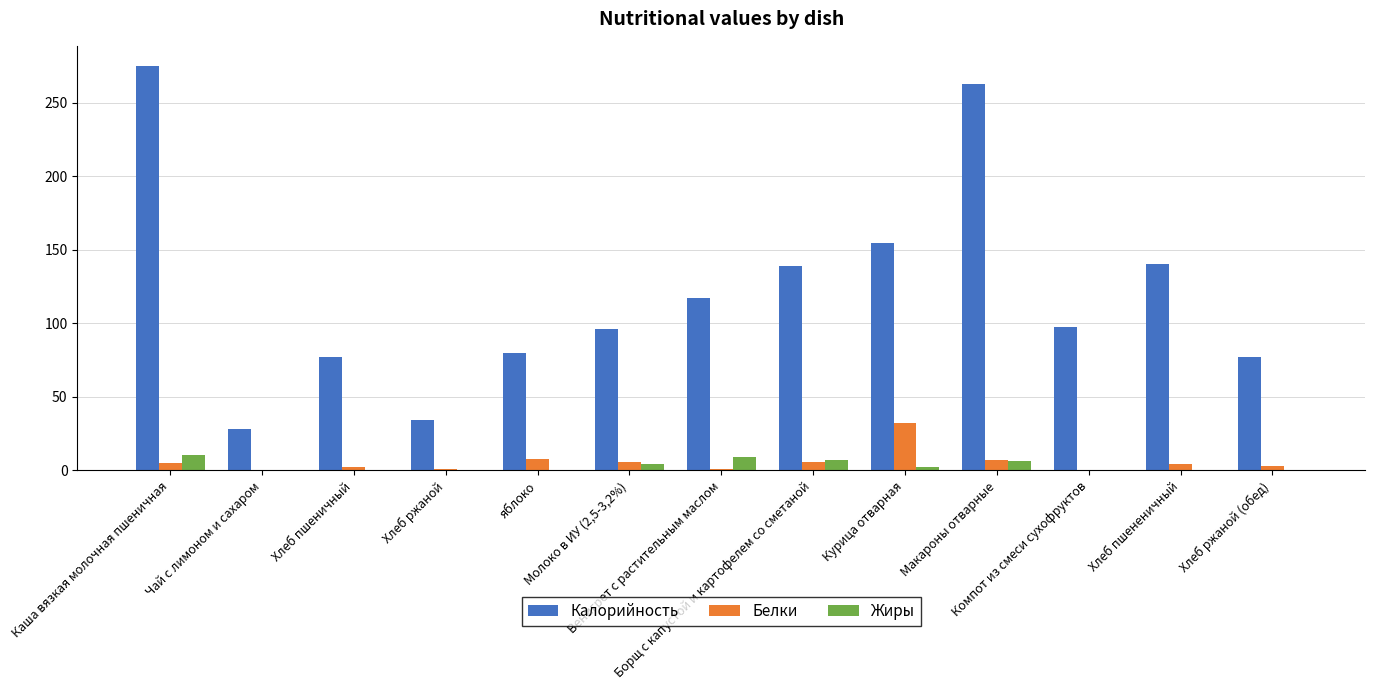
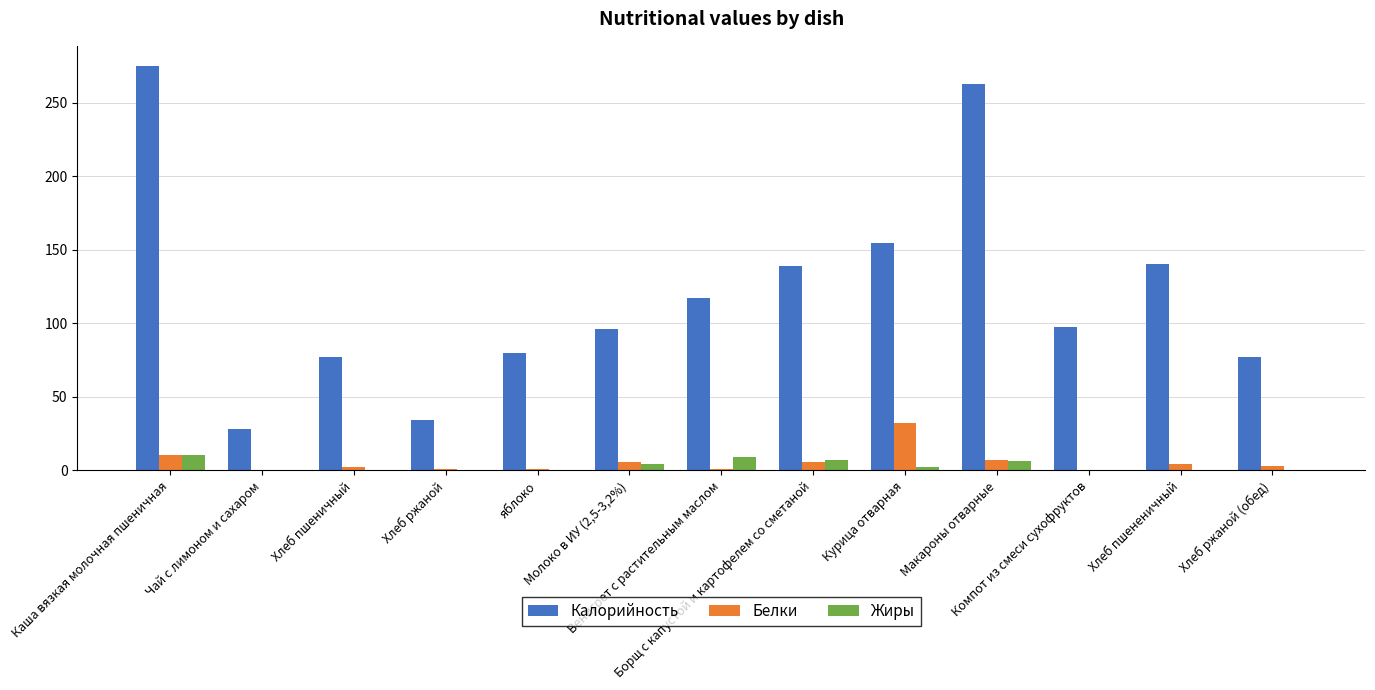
  {
    "Калорийность": {
      "Каша вязкая молочная пшеничная": 275,
      "Чай с лимоном и сахаром": 28,
      "Хлеб пшеничный": 77,
      "Хлеб ржаной": 34,
      "яблоко": 80,
      "Молоко в ИУ (2,5-3,2%)": 96,
      "Венигрет с растительным маслом": 117,
      "Борщ с капустой и картофелем со сметаной": 139,
      "Курица отварная": 155,
      "Макароны отварные": 262,
      "Компот из смеси сухофруктов": 97,
      "Хлеб пшененичный": 141,
      "Хлеб ржаной (обед)": 77
    },
    "Белки": {
-     "Каша вязкая молочная пшеничная": 5,
+     "Каша вязкая молочная пшеничная": 11,
      "Хлеб пшеничный": 2,
-     "яблоко": 8,
+     "яблоко": 1,
      "Молоко в ИУ (2,5-3,2%)": 5,
      "Борщ с капустой и картофелем со сметаной": 6,
      "Курица отварная": 32,
      "Макароны отварные": 7,
      "Хлеб пшененичный": 5,
      "Хлеб ржаной (обед)": 3
    },
    "Жиры": {
      "Каша вязкая молочная пшеничная": 10,
      "Чай с лимоном и сахаром": 0,
      "Молоко в ИУ (2,5-3,2%)": 4,
      "Венигрет с растительным маслом": 9,
      "Борщ с капустой и картофелем со сметаной": 7,
      "Курица отварная": 2,
      "Макароны отварные": 7,
      "Компот из смеси сухофруктов": 0
    }
  }
